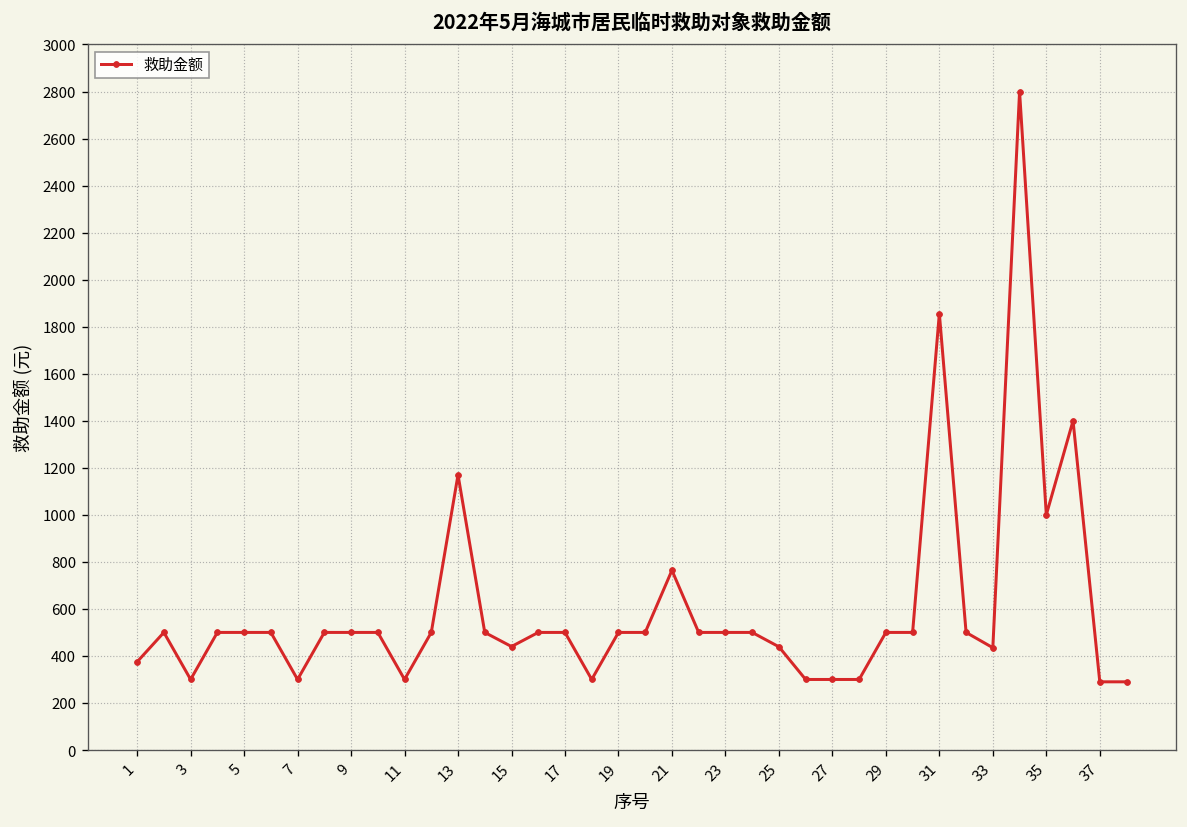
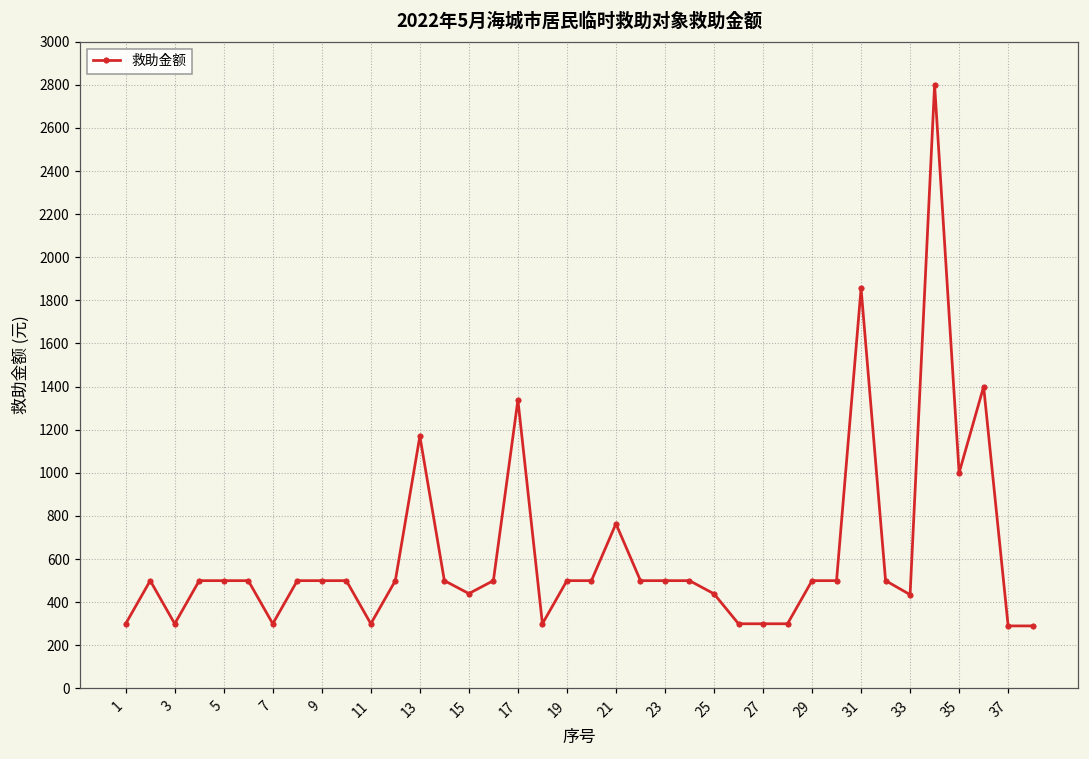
  {
-   "1": 380,
+   "1": 300,
    "3": 300,
    "5": 500,
    "7": 300,
    "9": 500,
    "11": 300,
    "13": 1170,
    "15": 440,
-   "17": 500,
+   "17": 1340,
    "19": 500,
    "21": 760,
    "23": 500,
    "25": 440,
    "27": 300,
    "29": 500,
    "31": 1860,
    "33": 440,
    "35": 1000,
    "37": 290
  }
